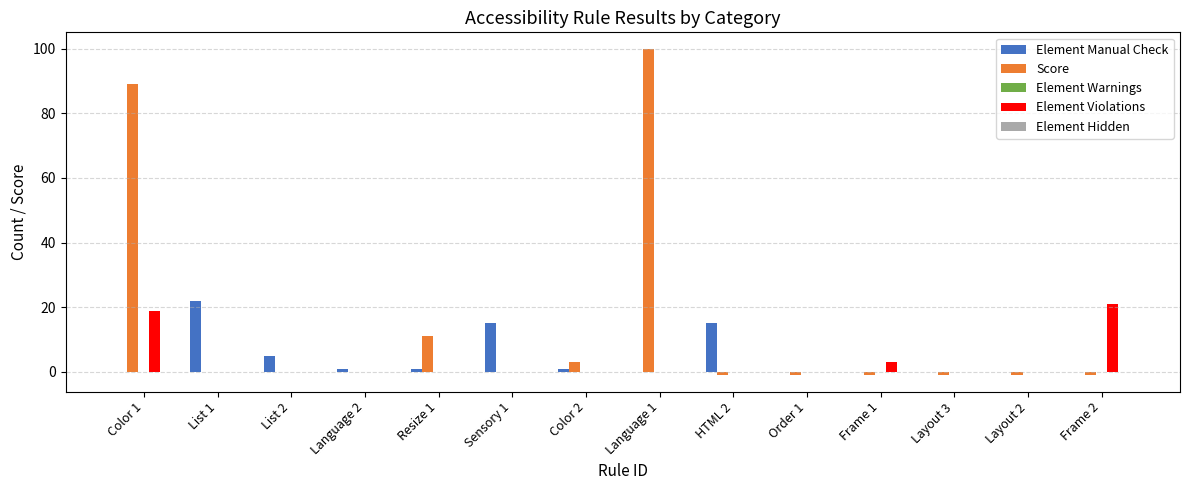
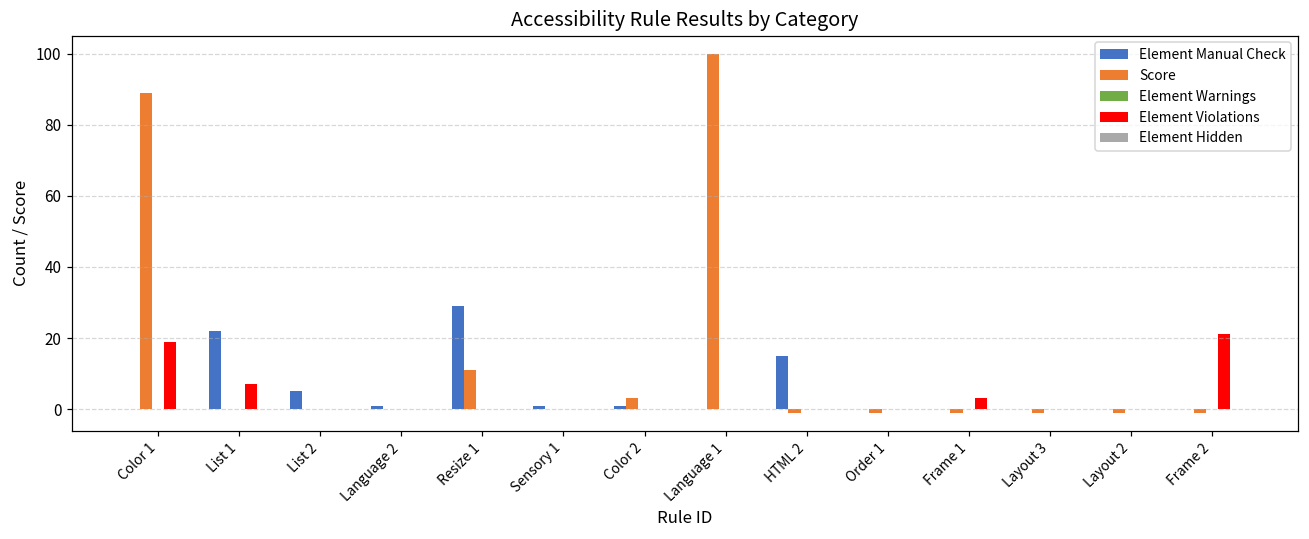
  {
    "Element Manual Check": {
      "Color 1": 0,
      "List 1": 22,
      "List 2": 5,
      "Language 2": 1,
-     "Resize 1": 1,
-     "Sensory 1": 15,
+     "Resize 1": 29,
+     "Sensory 1": 1,
      "Color 2": 1,
      "Language 1": 0,
      "HTML 2": 15,
      "Order 1": 0,
      "Frame 1": 0,
      "Layout 3": 0,
      "Layout 2": 0,
      "Frame 2": 0
    },
    "Score": {
      "Color 1": 89,
      "List 1": 0,
      "List 2": 0,
      "Language 2": 0,
      "Resize 1": 11,
      "Sensory 1": 0,
      "Color 2": 3,
      "Language 1": 100,
      "HTML 2": -1,
      "Order 1": -1,
      "Frame 1": -1,
      "Layout 3": -1,
      "Layout 2": -1,
      "Frame 2": -1
    },
    "Element Warnings": {
      "Color 1": 0,
      "List 1": 0,
      "List 2": 0,
      "Language 2": 0,
      "Resize 1": 0,
      "Sensory 1": 0,
      "Color 2": 0,
      "Language 1": 0,
      "HTML 2": 0,
      "Order 1": 0,
      "Frame 1": 0,
      "Layout 3": 0,
      "Layout 2": 0,
      "Frame 2": 0
    },
    "Element Violations": {
      "Color 1": 19,
-     "List 1": 0,
+     "List 1": 7,
      "List 2": 0,
      "Language 2": 0,
      "Resize 1": 0,
      "Sensory 1": 0,
      "Color 2": 0,
      "Language 1": 0,
      "HTML 2": 0,
      "Order 1": 0,
      "Frame 1": 3,
      "Layout 3": 0,
      "Layout 2": 0,
      "Frame 2": 21
    },
    "Element Hidden": {
      "Color 1": 0,
      "List 1": 0,
      "List 2": 0,
      "Language 2": 0,
      "Resize 1": 0,
      "Sensory 1": 0,
      "Color 2": 0,
      "Language 1": 0,
      "HTML 2": 0,
      "Order 1": 0,
      "Frame 1": 0,
      "Layout 3": 0,
      "Layout 2": 0,
      "Frame 2": 0
    }
  }
